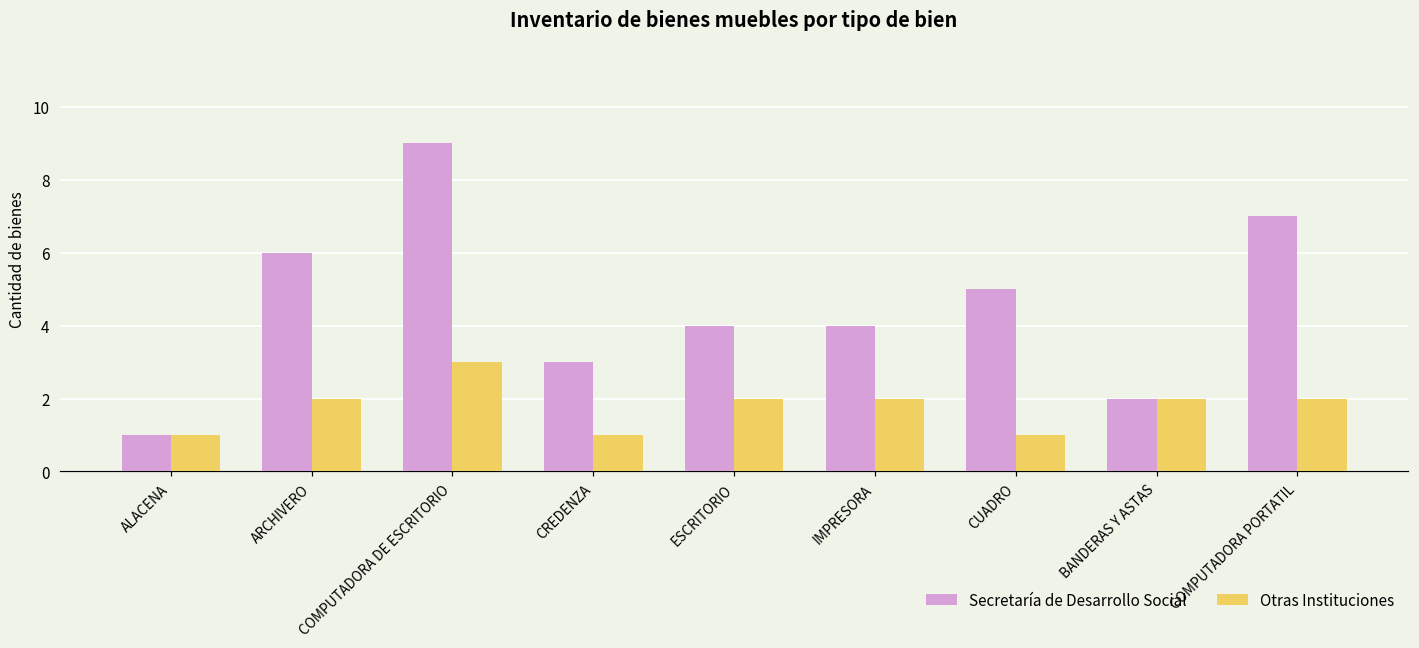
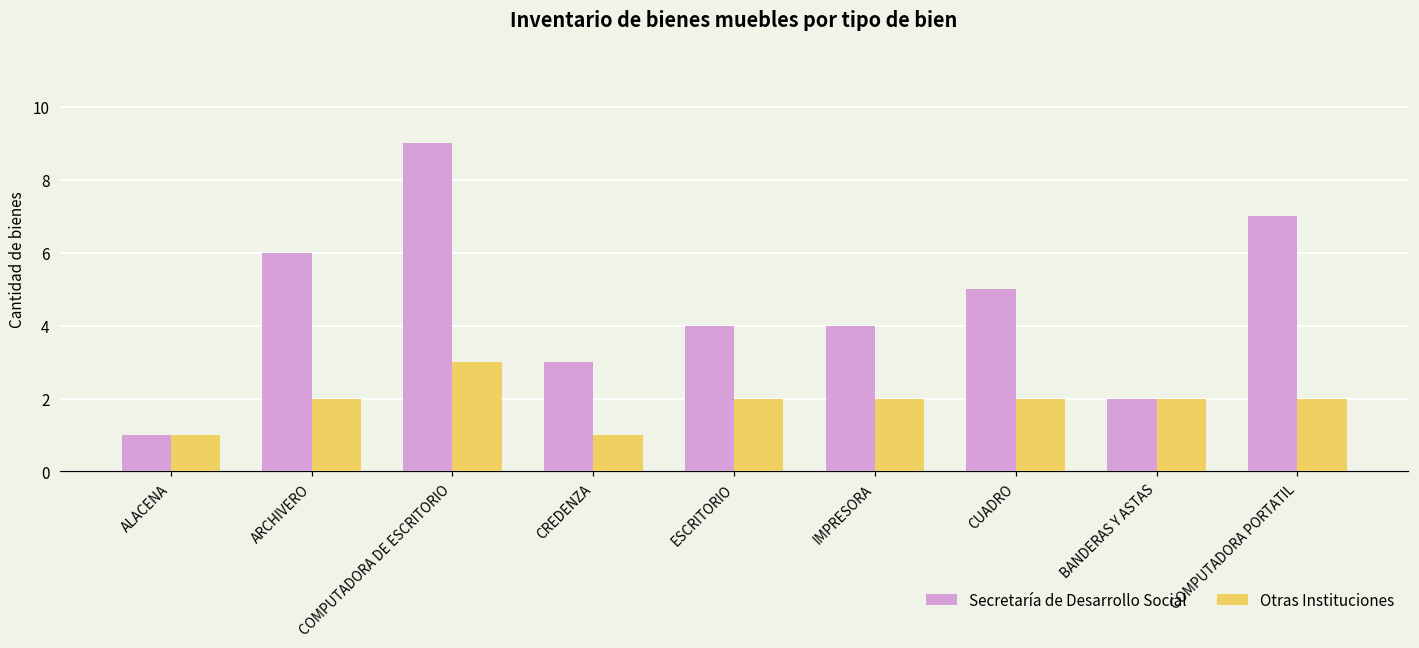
  {
    "Secretaría de Desarrollo Social": {
      "ALACENA": 1,
      "ARCHIVERO": 6,
      "COMPUTADORA DE ESCRITORIO": 9,
      "CREDENZA": 3,
      "ESCRITORIO": 4,
      "IMPRESORA": 4,
      "CUADRO": 5,
      "BANDERAS Y ASTAS": 2,
      "COMPUTADORA PORTATIL": 7
    },
    "Otras Instituciones": {
      "ALACENA": 1,
      "ARCHIVERO": 2,
      "COMPUTADORA DE ESCRITORIO": 3,
      "CREDENZA": 1,
      "ESCRITORIO": 2,
      "IMPRESORA": 2,
-     "CUADRO": 1,
+     "CUADRO": 2,
      "BANDERAS Y ASTAS": 2,
      "COMPUTADORA PORTATIL": 2
    }
  }
